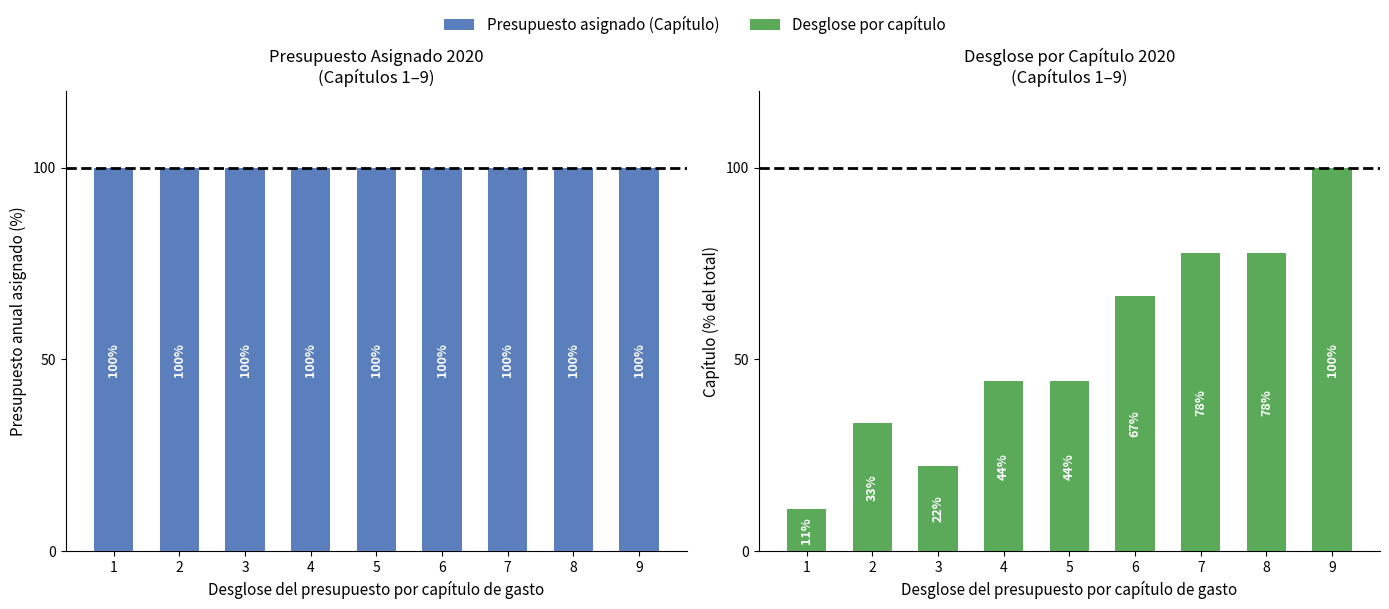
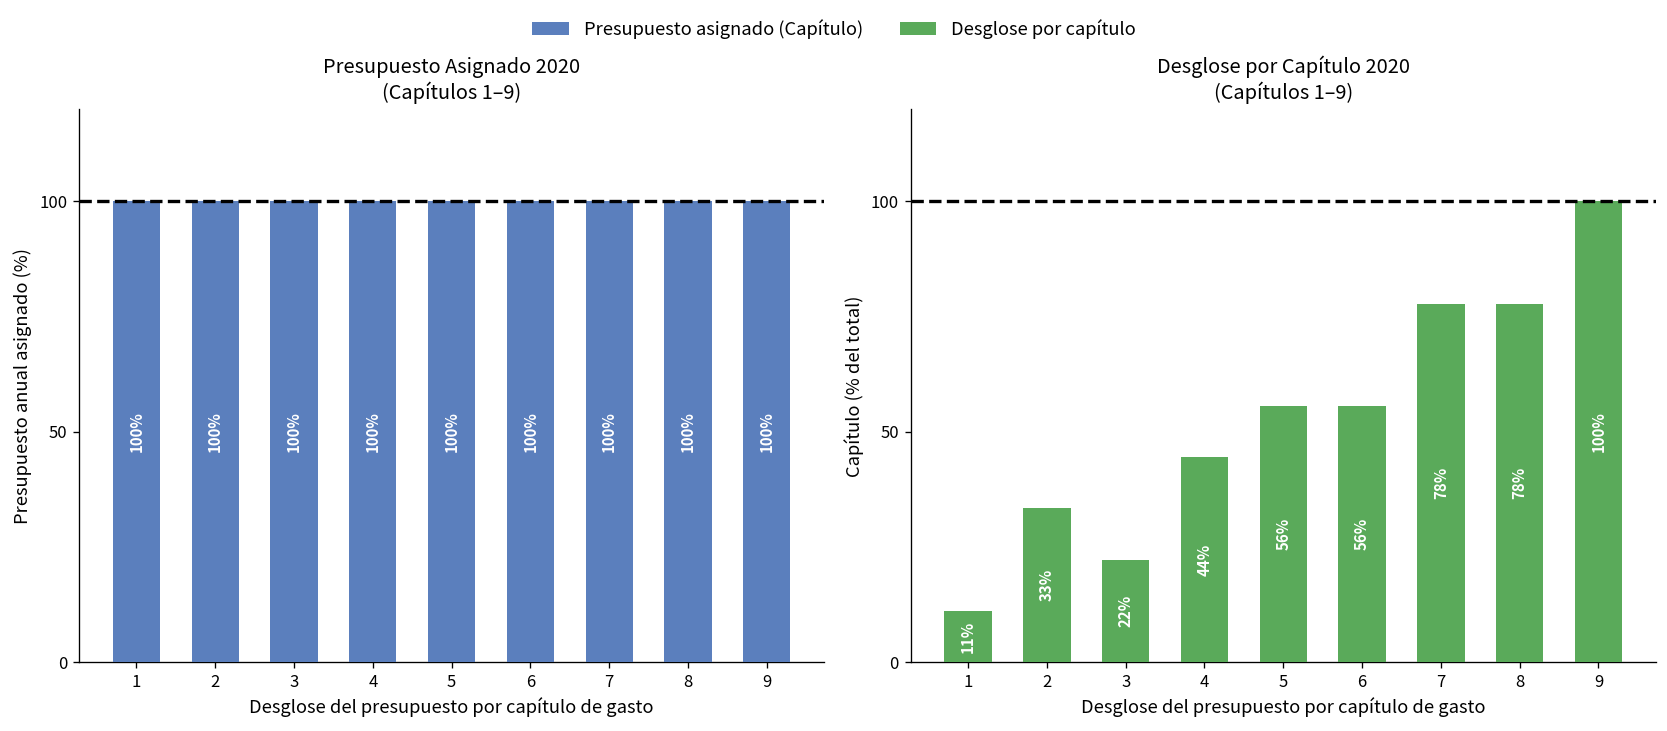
  {
    "Presupuesto Asignado 2020 (Capítulos 1–9)": {
      "1": "100%",
      "2": "100%",
      "3": "100%",
      "4": "100%",
      "5": "100%",
      "6": "100%",
      "7": "100%",
      "8": "100%",
      "9": "100%"
    },
    "Desglose por Capítulo 2020 (Capítulos 1–9)": {
      "1": "11%",
      "2": "33%",
      "3": "22%",
      "4": "44%",
-     "5": "44%",
-     "6": "67%",
+     "5": "56%",
+     "6": "56%",
      "7": "78%",
      "8": "78%",
      "9": "100%"
    }
  }
